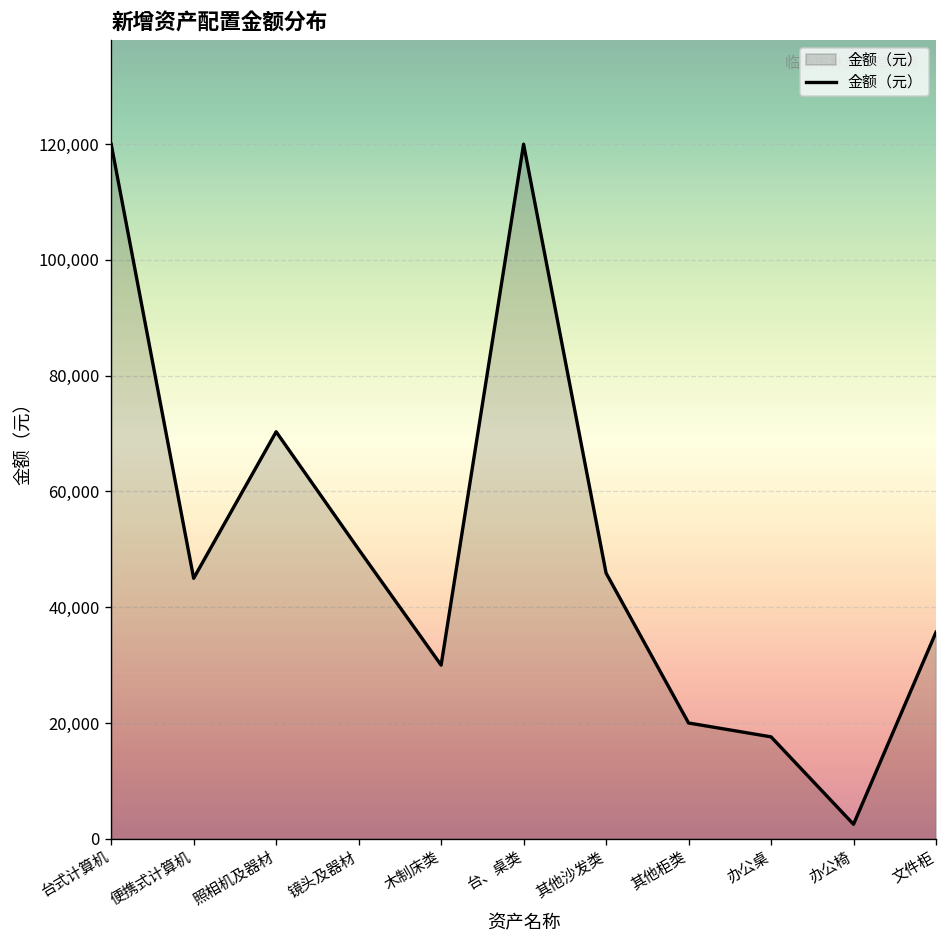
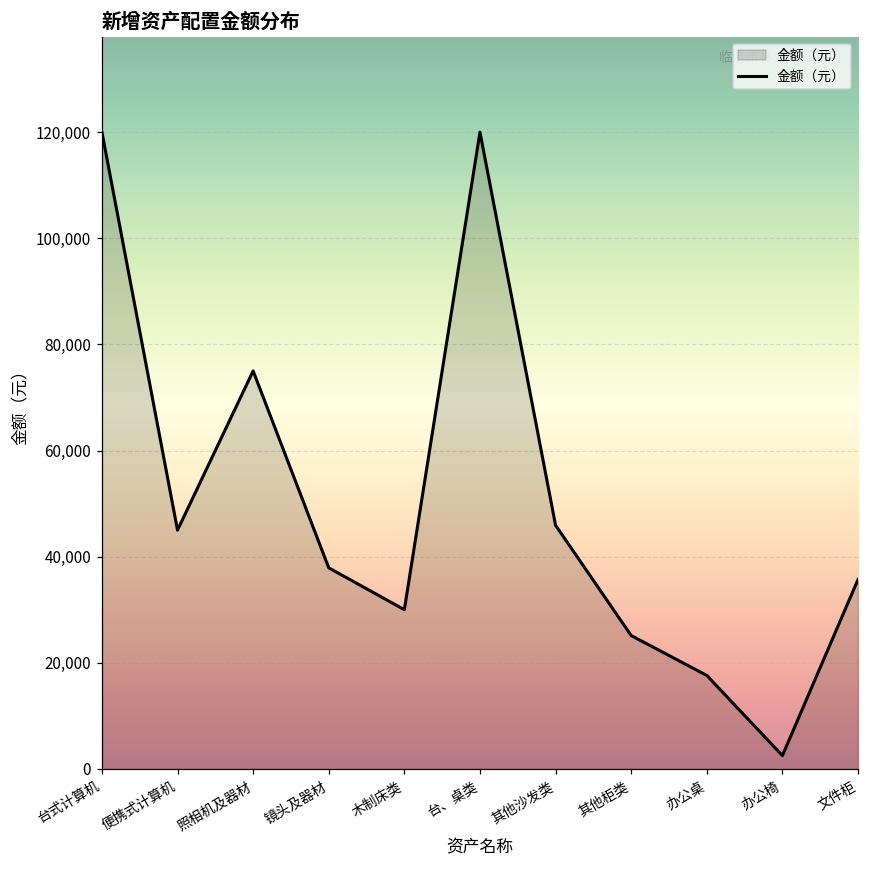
  {
    "台式计算机": "120,000",
    "便携式计算机": "45,000",
-   "照相机及器材": "70,000",
-   "镜头及器材": "50,000",
+   "照相机及器材": "75,000",
+   "镜头及器材": "38,000",
    "木制床类": "30,000",
    "台、桌类": "120,000",
    "其他沙发类": "46,000",
-   "其他柜类": "20,000",
+   "其他柜类": "25,000",
    "办公桌": "18,000",
    "办公椅": "3,000",
    "文件柜": "36,000"
  }
